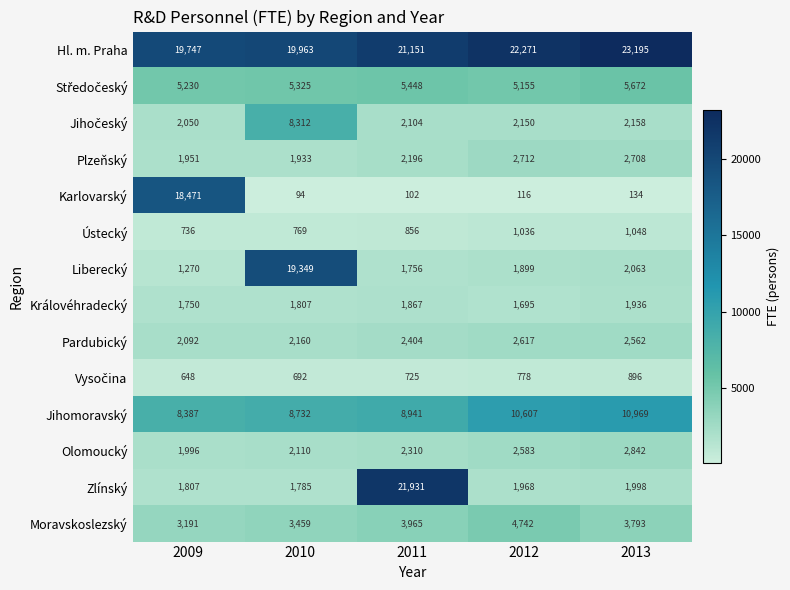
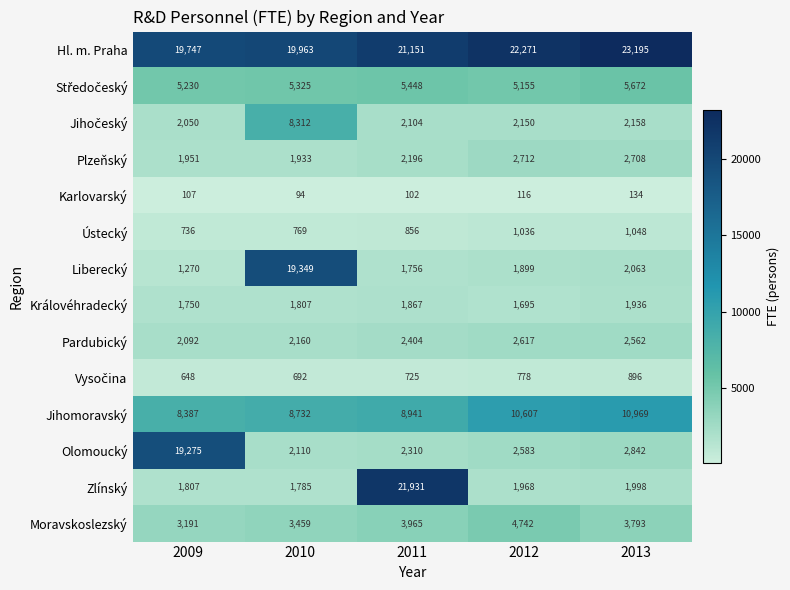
  {
    "Hl. m. Praha": {
      "2009": "19,747",
      "2010": "19,963",
      "2011": "21,151",
      "2012": "22,271",
      "2013": "23,195"
    },
    "Středočeský": {
      "2009": "5,230",
      "2010": "5,325",
      "2011": "5,448",
      "2012": "5,155",
      "2013": "5,672"
    },
    "Jihočeský": {
      "2009": "2,050",
      "2010": "8,312",
      "2011": "2,104",
      "2012": "2,150",
      "2013": "2,158"
    },
    "Plzeňský": {
      "2009": "1,951",
      "2010": "1,933",
      "2011": "2,196",
      "2012": "2,712",
      "2013": "2,708"
    },
    "Karlovarský": {
-     "2009": "18,471",
+     "2009": "107",
      "2010": "94",
      "2011": "102",
      "2012": "116",
      "2013": "134"
    },
    "Ústecký": {
      "2009": "736",
      "2010": "769",
      "2011": "856",
      "2012": "1,036",
      "2013": "1,048"
    },
    "Liberecký": {
      "2009": "1,270",
      "2010": "19,349",
      "2011": "1,756",
      "2012": "1,899",
      "2013": "2,063"
    },
    "Královéhradecký": {
      "2009": "1,750",
      "2010": "1,807",
      "2011": "1,867",
      "2012": "1,695",
      "2013": "1,936"
    },
    "Pardubický": {
      "2009": "2,092",
      "2010": "2,160",
      "2011": "2,404",
      "2012": "2,617",
      "2013": "2,562"
    },
    "Vysočina": {
      "2009": "648",
      "2010": "692",
      "2011": "725",
      "2012": "778",
      "2013": "896"
    },
    "Jihomoravský": {
      "2009": "8,387",
      "2010": "8,732",
      "2011": "8,941",
      "2012": "10,607",
      "2013": "10,969"
    },
    "Olomoucký": {
-     "2009": "1,996",
+     "2009": "19,275",
      "2010": "2,110",
      "2011": "2,310",
      "2012": "2,583",
      "2013": "2,842"
    },
    "Zlínský": {
      "2009": "1,807",
      "2010": "1,785",
      "2011": "21,931",
      "2012": "1,968",
      "2013": "1,998"
    },
    "Moravskoslezský": {
      "2009": "3,191",
      "2010": "3,459",
      "2011": "3,965",
      "2012": "4,742",
      "2013": "3,793"
    }
  }
